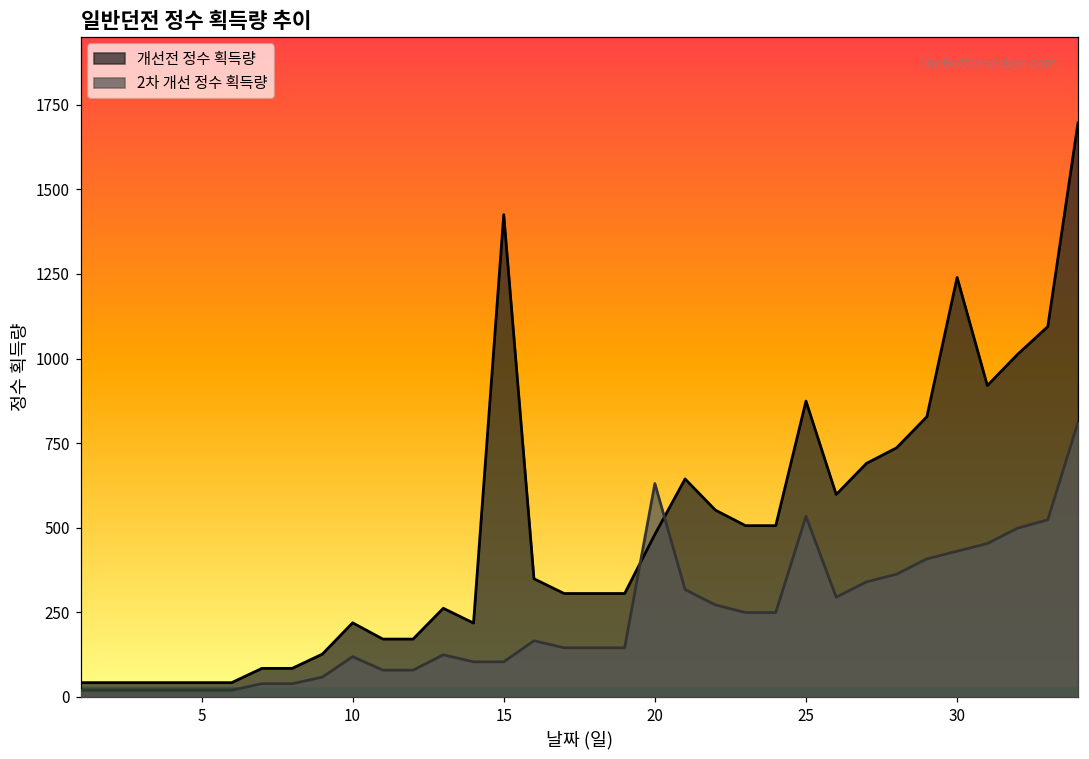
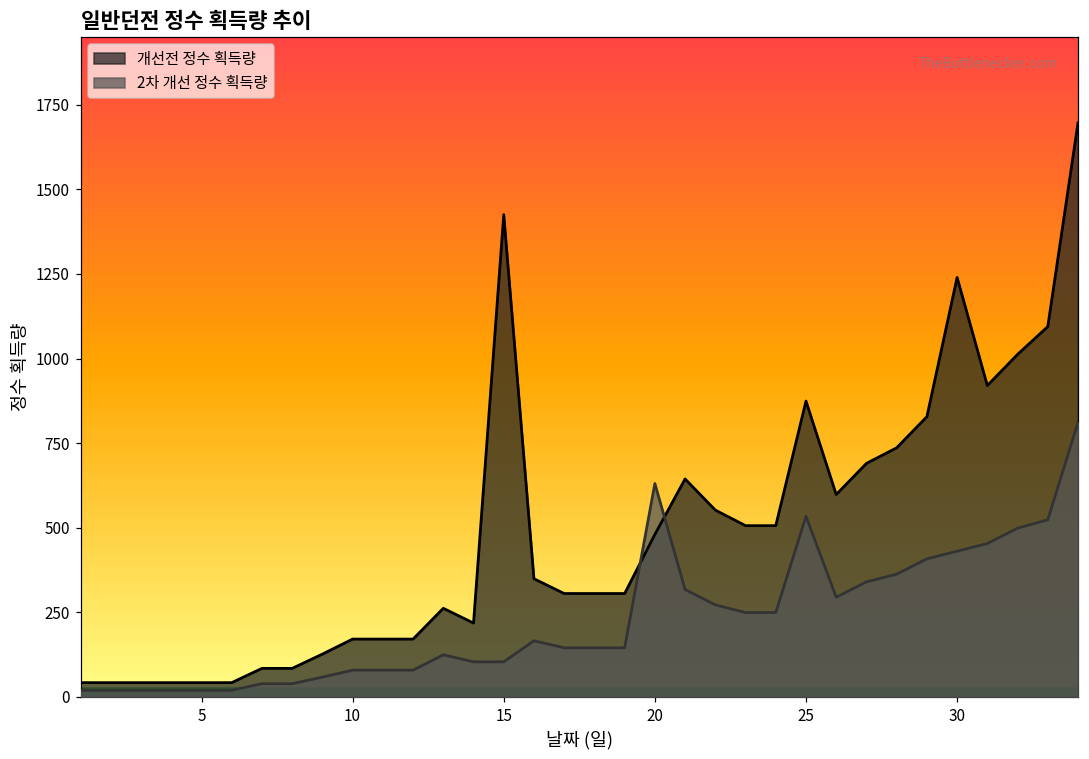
  {
    "개선전 정수 획득량": {
      "5": 40,
-     "10": 220,
+     "10": 170,
      "15": 1430,
      "20": 480,
      "25": 870,
      "30": 1240
    },
    "2차 개선 정수 획득량": {
-     "10": 120,
+     "10": 80,
      "15": 100,
      "20": 630,
      "25": 530,
      "30": 430
    }
  }
